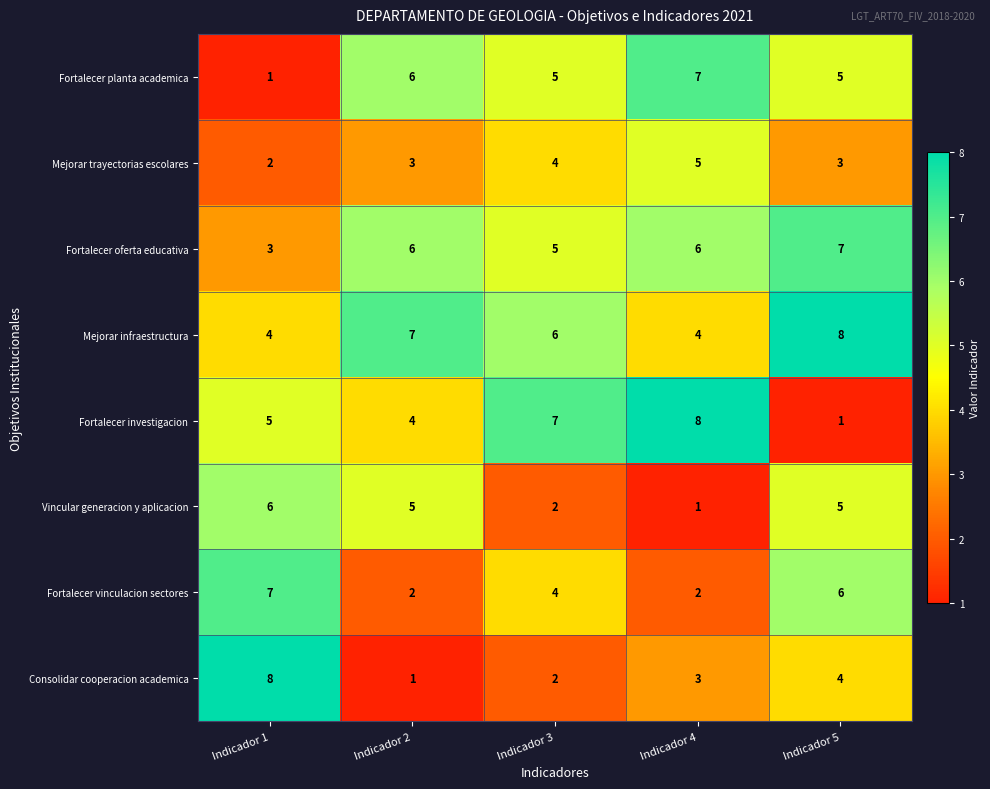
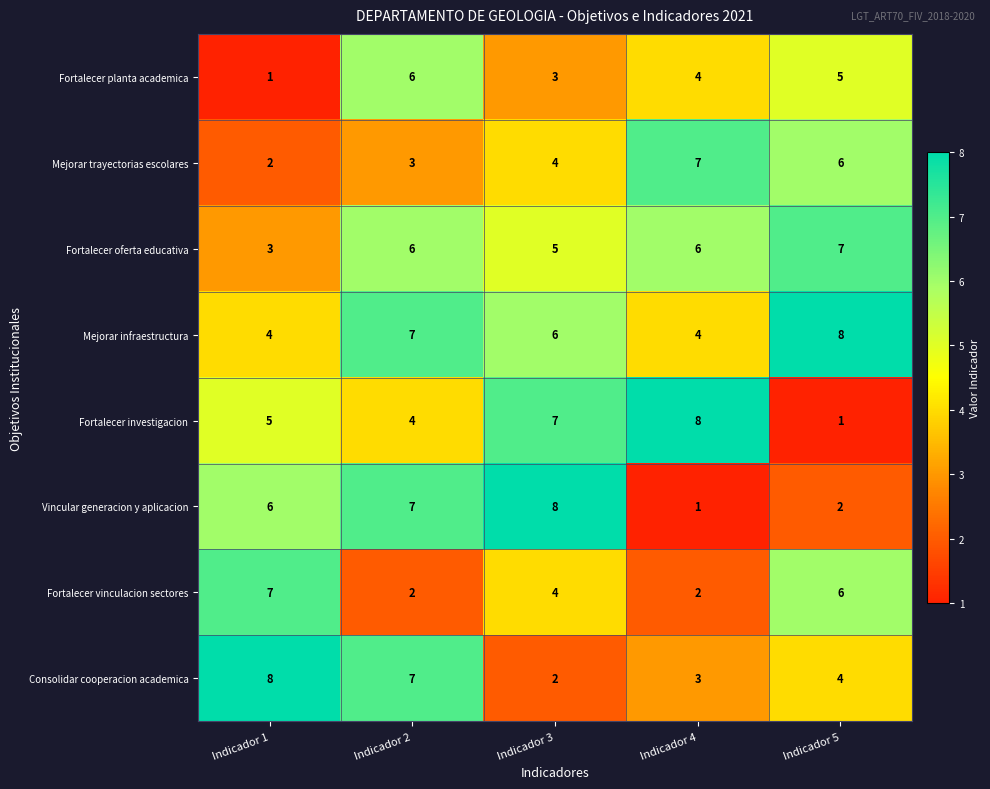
  {
    "Fortalecer planta academica": {
      "Indicador 1": 1,
      "Indicador 2": 6,
-     "Indicador 3": 5,
-     "Indicador 4": 7,
+     "Indicador 3": 3,
+     "Indicador 4": 4,
      "Indicador 5": 5
    },
    "Mejorar trayectorias escolares": {
      "Indicador 1": 2,
      "Indicador 2": 3,
      "Indicador 3": 4,
-     "Indicador 4": 5,
-     "Indicador 5": 3
+     "Indicador 4": 7,
+     "Indicador 5": 6
    },
    "Fortalecer oferta educativa": {
      "Indicador 1": 3,
      "Indicador 2": 6,
      "Indicador 3": 5,
      "Indicador 4": 6,
      "Indicador 5": 7
    },
    "Mejorar infraestructura": {
      "Indicador 1": 4,
      "Indicador 2": 7,
      "Indicador 3": 6,
      "Indicador 4": 4,
      "Indicador 5": 8
    },
    "Fortalecer investigacion": {
      "Indicador 1": 5,
      "Indicador 2": 4,
      "Indicador 3": 7,
      "Indicador 4": 8,
      "Indicador 5": 1
    },
    "Vincular generacion y aplicacion": {
      "Indicador 1": 6,
-     "Indicador 2": 5,
-     "Indicador 3": 2,
+     "Indicador 2": 7,
+     "Indicador 3": 8,
      "Indicador 4": 1,
-     "Indicador 5": 5
+     "Indicador 5": 2
    },
    "Fortalecer vinculacion sectores": {
      "Indicador 1": 7,
      "Indicador 2": 2,
      "Indicador 3": 4,
      "Indicador 4": 2,
      "Indicador 5": 6
    },
    "Consolidar cooperacion academica": {
      "Indicador 1": 8,
-     "Indicador 2": 1,
+     "Indicador 2": 7,
      "Indicador 3": 2,
      "Indicador 4": 3,
      "Indicador 5": 4
    }
  }
